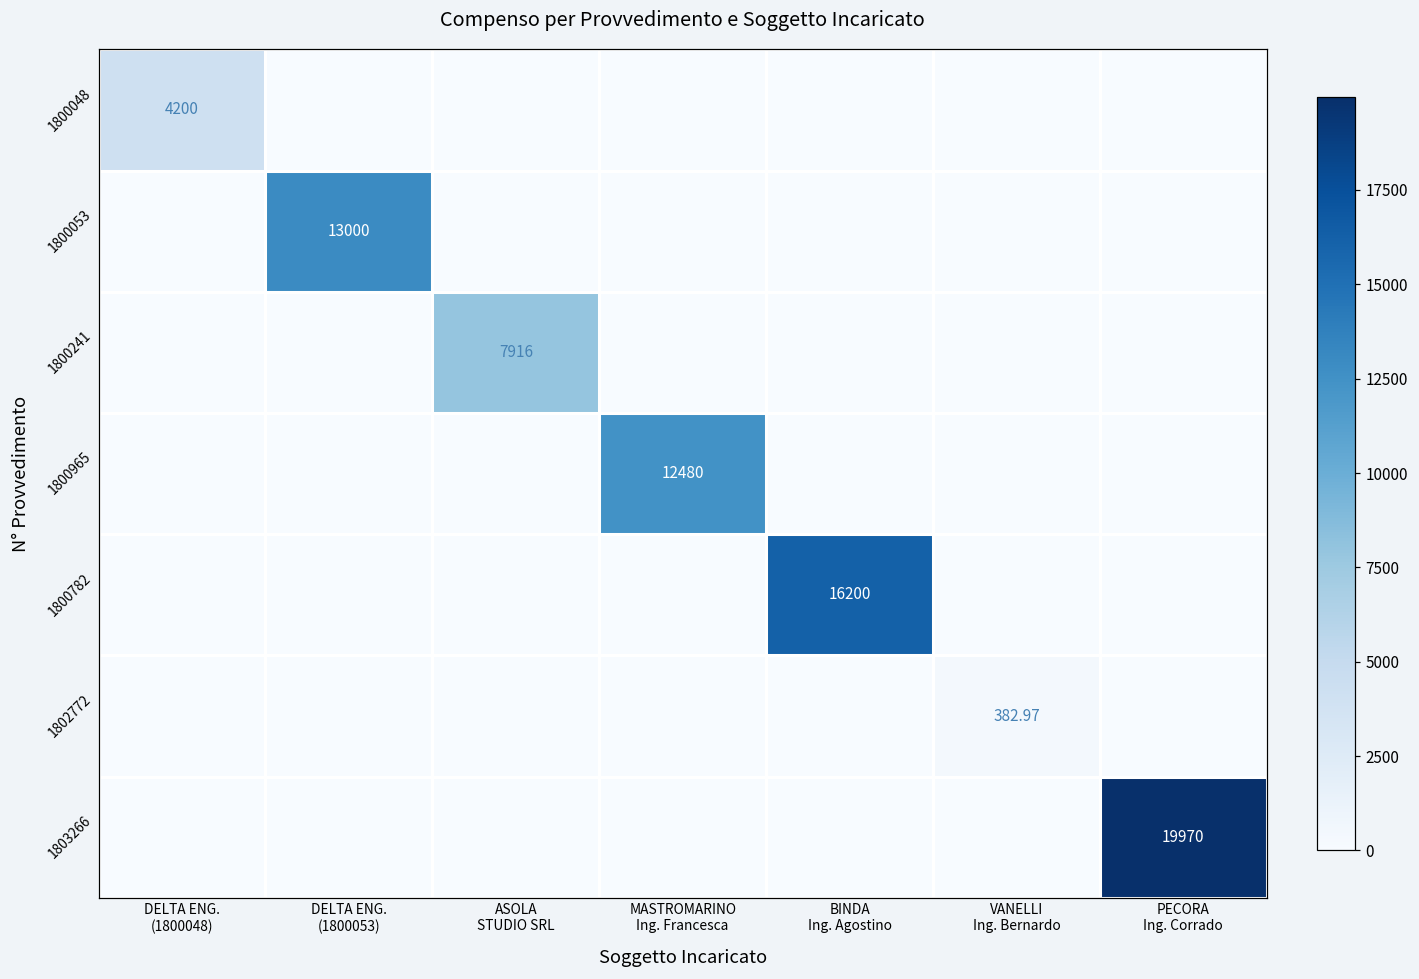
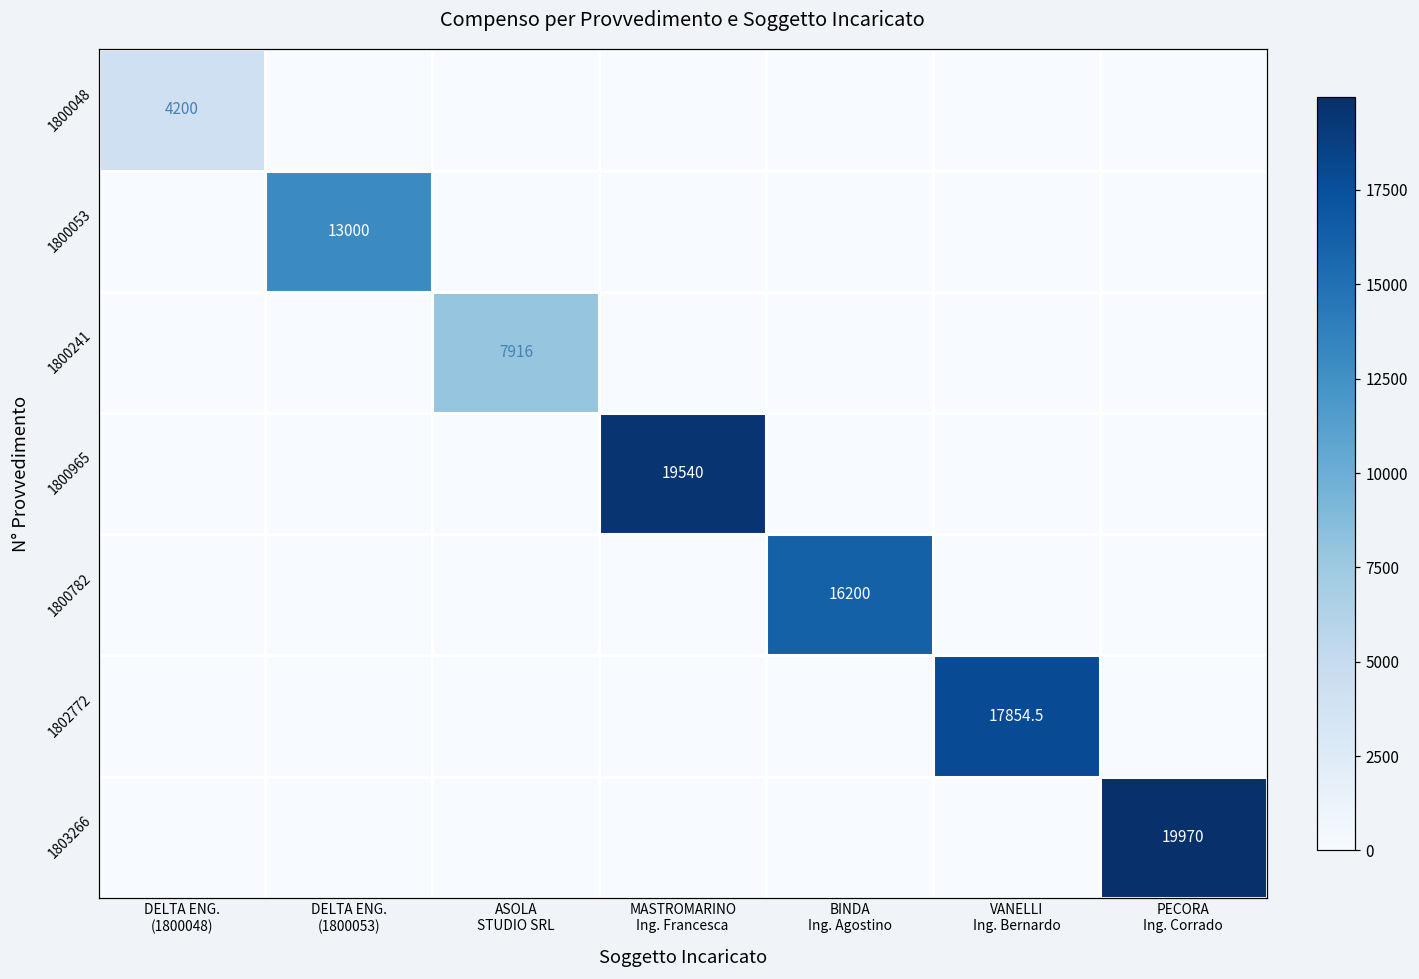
  {
    "1800048": {
      "DELTA ENG. (1800048)": 4200
    },
    "1800053": {
      "DELTA ENG. (1800053)": 13000
    },
    "1800241": {
      "ASOLA STUDIO SRL": 7916
    },
    "1800965": {
-     "MASTROMARINO Ing. Francesca": 12480
+     "MASTROMARINO Ing. Francesca": 19540
    },
    "1800782": {
      "BINDA Ing. Agostino": 16200
    },
    "1802772": {
-     "VANELLI Ing. Bernardo": 382.97
+     "VANELLI Ing. Bernardo": 17854.5
    },
    "1803266": {
      "PECORA Ing. Corrado": 19970
    }
  }
